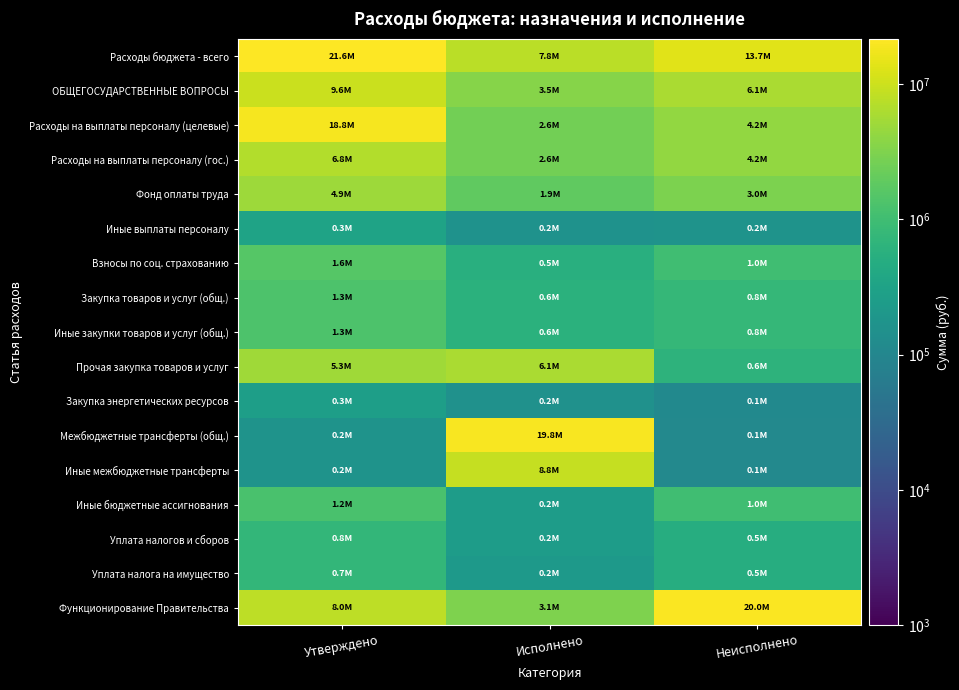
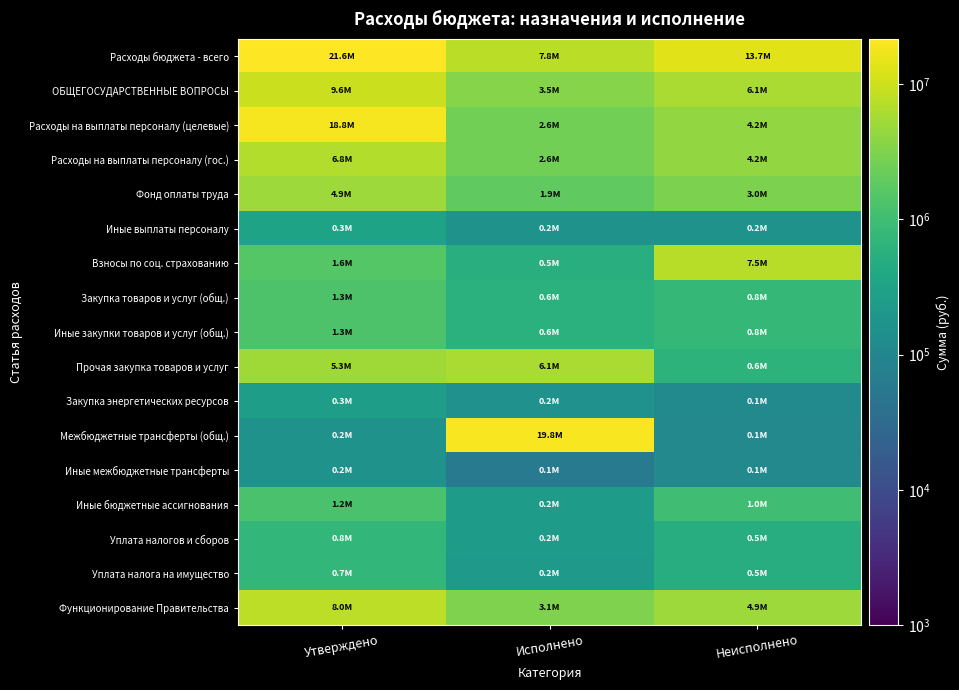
  {
    "Расходы бюджета - всего": {
      "Утверждено": "21.6M",
      "Исполнено": "7.8M",
      "Неисполнено": "13.7M"
    },
    "ОБЩЕГОСУДАРСТВЕННЫЕ ВОПРОСЫ": {
      "Утверждено": "9.6M",
      "Исполнено": "3.5M",
      "Неисполнено": "6.1M"
    },
    "Расходы на выплаты персоналу (целевые)": {
      "Утверждено": "18.8M",
      "Исполнено": "2.6M",
      "Неисполнено": "4.2M"
    },
    "Расходы на выплаты персоналу (гос.)": {
      "Утверждено": "6.8M",
      "Исполнено": "2.6M",
      "Неисполнено": "4.2M"
    },
    "Фонд оплаты труда": {
      "Утверждено": "4.9M",
      "Исполнено": "1.9M",
      "Неисполнено": "3.0M"
    },
    "Иные выплаты персоналу": {
      "Утверждено": "0.3M",
      "Исполнено": "0.2M",
      "Неисполнено": "0.2M"
    },
    "Взносы по соц. страхованию": {
      "Утверждено": "1.6M",
      "Исполнено": "0.5M",
-     "Неисполнено": "1.0M"
+     "Неисполнено": "7.5M"
    },
    "Закупка товаров и услуг (общ.)": {
      "Утверждено": "1.3M",
      "Исполнено": "0.6M",
      "Неисполнено": "0.8M"
    },
    "Иные закупки товаров и услуг (общ.)": {
      "Утверждено": "1.3M",
      "Исполнено": "0.6M",
      "Неисполнено": "0.8M"
    },
    "Прочая закупка товаров и услуг": {
      "Утверждено": "5.3M",
      "Исполнено": "6.1M",
      "Неисполнено": "0.6M"
    },
    "Закупка энергетических ресурсов": {
      "Утверждено": "0.3M",
      "Исполнено": "0.2M",
      "Неисполнено": "0.1M"
    },
    "Межбюджетные трансферты (общ.)": {
      "Утверждено": "0.2M",
      "Исполнено": "19.8M",
      "Неисполнено": "0.1M"
    },
    "Иные межбюджетные трансферты": {
      "Утверждено": "0.2M",
-     "Исполнено": "8.8M",
+     "Исполнено": "0.1M",
      "Неисполнено": "0.1M"
    },
    "Иные бюджетные ассигнования": {
      "Утверждено": "1.2M",
      "Исполнено": "0.2M",
      "Неисполнено": "1.0M"
    },
    "Уплата налогов и сборов": {
      "Утверждено": "0.8M",
      "Исполнено": "0.2M",
      "Неисполнено": "0.5M"
    },
    "Уплата налога на имущество": {
      "Утверждено": "0.7M",
      "Исполнено": "0.2M",
      "Неисполнено": "0.5M"
    },
    "Функционирование Правительства": {
      "Утверждено": "8.0M",
      "Исполнено": "3.1M",
-     "Неисполнено": "20.0M"
+     "Неисполнено": "4.9M"
    }
  }
